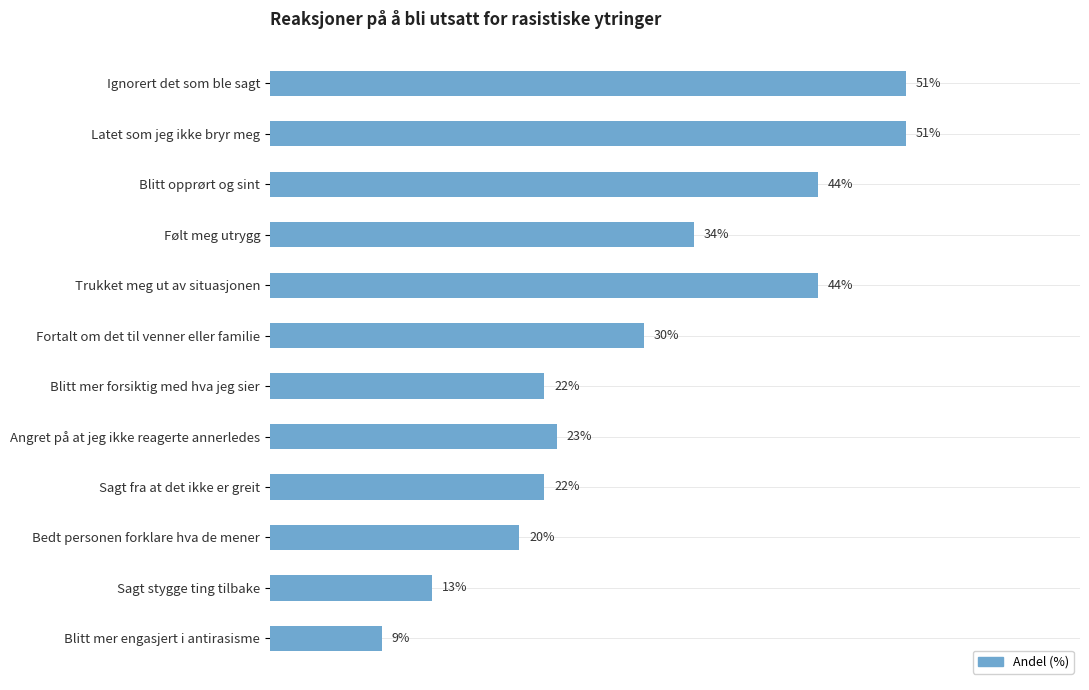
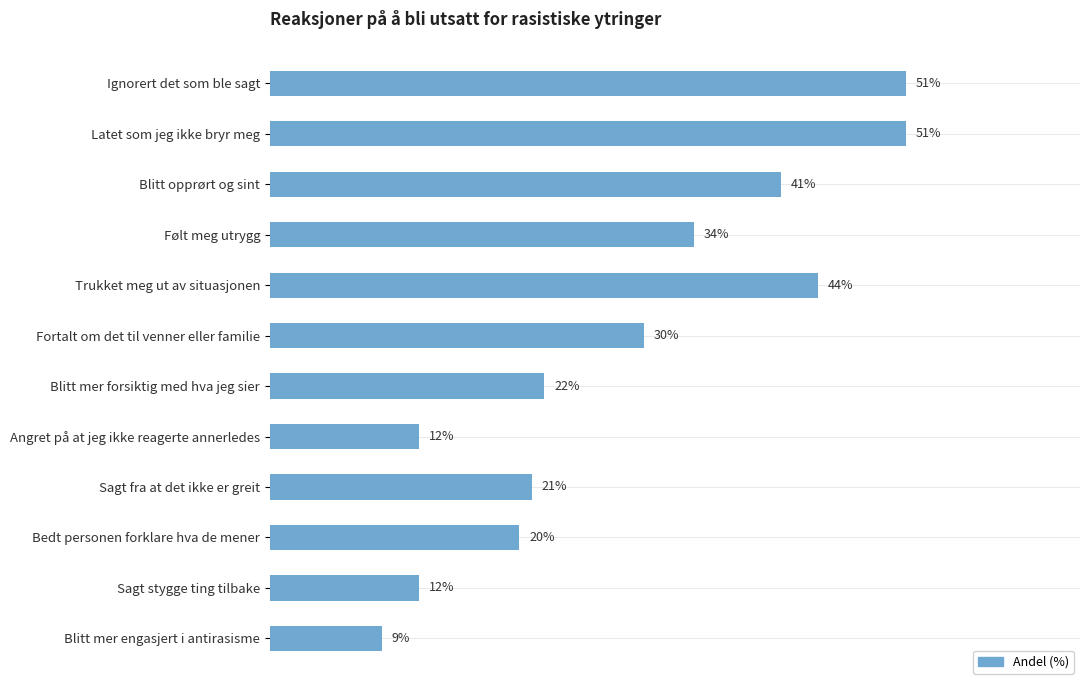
  {
    "Ignorert det som ble sagt": "51%",
    "Latet som jeg ikke bryr meg": "51%",
-   "Blitt opprørt og sint": "44%",
+   "Blitt opprørt og sint": "41%",
    "Følt meg utrygg": "34%",
    "Trukket meg ut av situasjonen": "44%",
    "Fortalt om det til venner eller familie": "30%",
    "Blitt mer forsiktig med hva jeg sier": "22%",
-   "Angret på at jeg ikke reagerte annerledes": "23%",
-   "Sagt fra at det ikke er greit": "22%",
+   "Angret på at jeg ikke reagerte annerledes": "12%",
+   "Sagt fra at det ikke er greit": "21%",
    "Bedt personen forklare hva de mener": "20%",
-   "Sagt stygge ting tilbake": "13%",
+   "Sagt stygge ting tilbake": "12%",
    "Blitt mer engasjert i antirasisme": "9%"
  }
